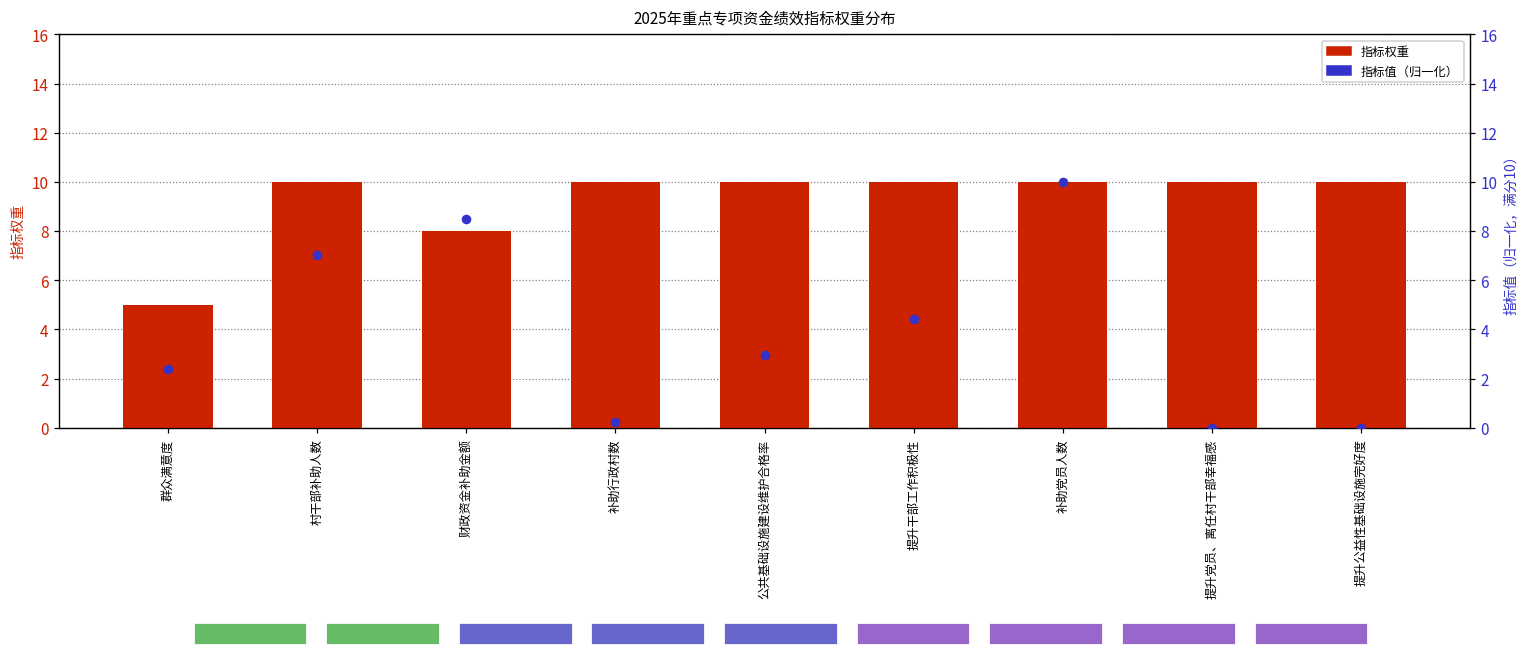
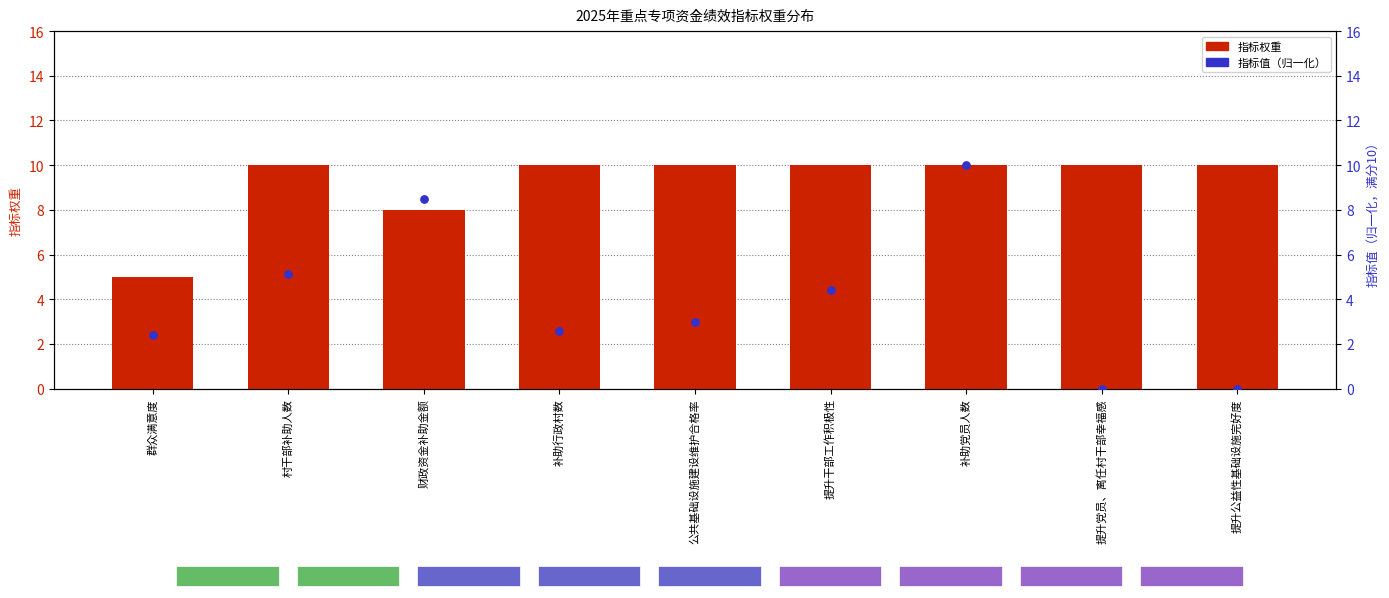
  {
    "指标权重": {
      "群众满意度": 5.0,
      "村干部补助人数": 10.0,
      "财政资金补助金额": 8.0,
      "补助行政村数": 10.0,
      "公共基础设施建设维护合格率": 10.0,
      "提升干部工作积极性": 10.0,
      "补助党员人数": 10.0,
      "提升党员、离任村干部幸福感": 10.0,
      "提升公益性基础设施完好度": 10.0
    },
    "指标值（归一化）": {
-     "村干部补助人数": 7.0,
-     "补助行政村数": 0.2
+     "村干部补助人数": 5.1,
+     "补助行政村数": 2.6
    }
  }
